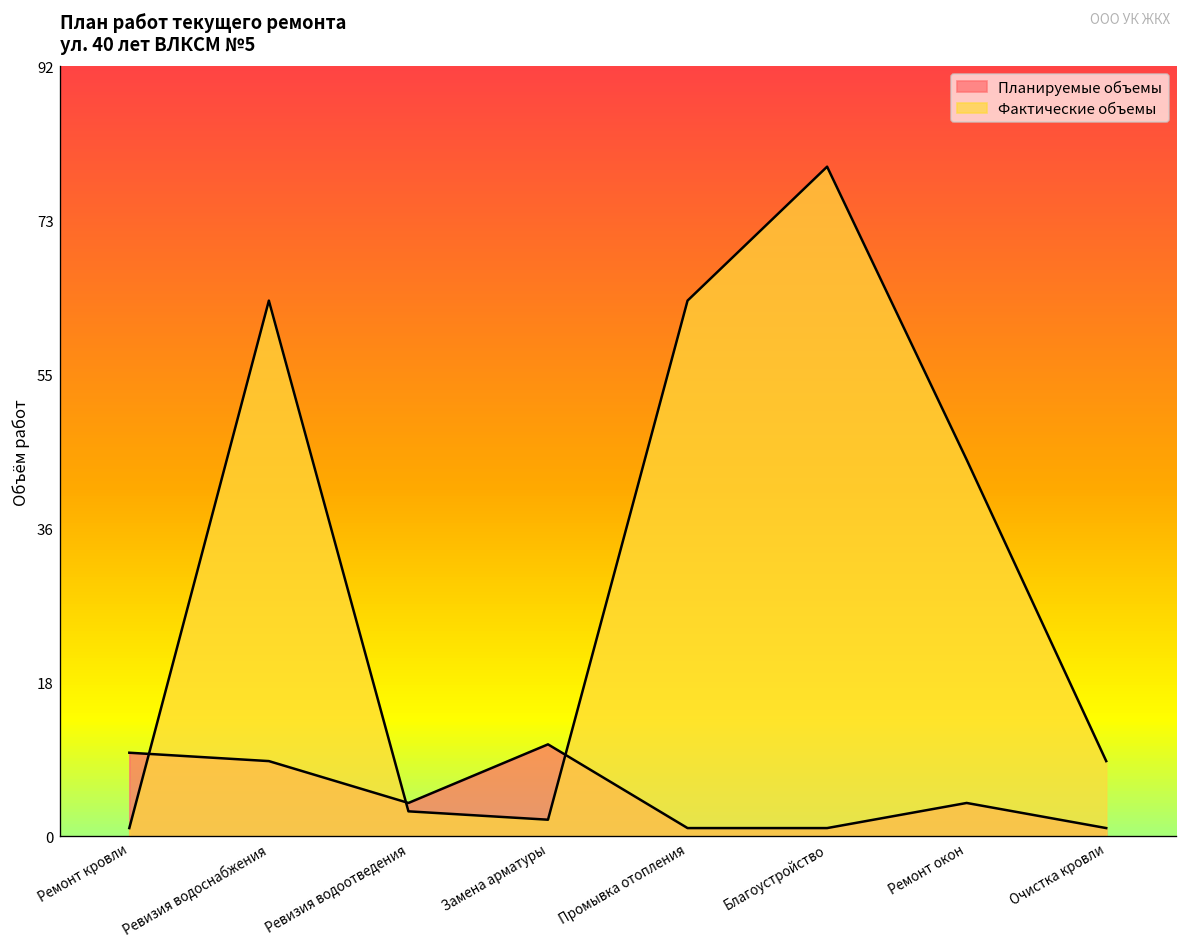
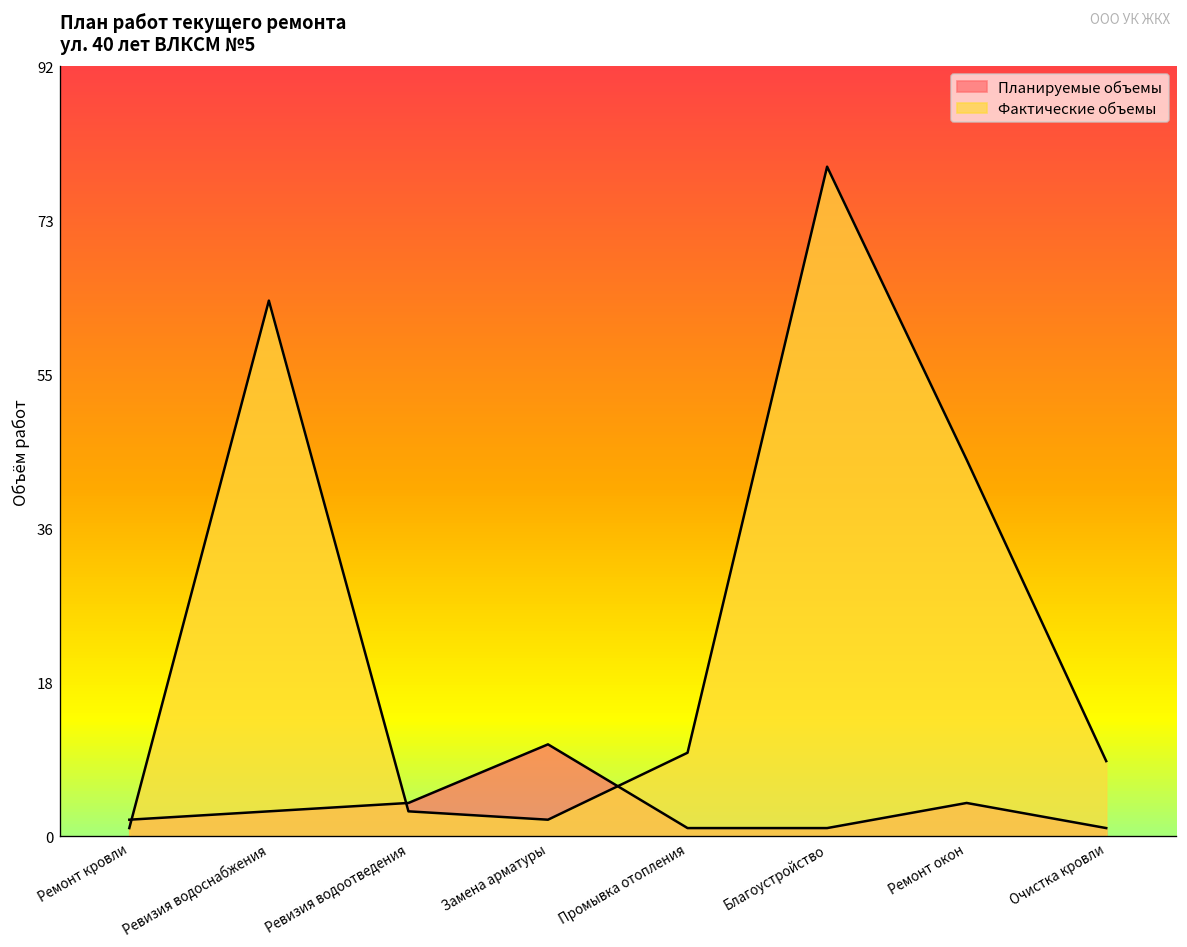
  {
    "Планируемые объемы": {
-     "Ремонт кровли": 10,
-     "Ревизия водоснабжения": 9,
+     "Ремонт кровли": 2,
+     "Ревизия водоснабжения": 3,
      "Ревизия водоотведения": 4,
      "Замена арматуры": 11,
      "Промывка отопления": 1,
      "Благоустройство": 1,
      "Ремонт окон": 4,
      "Очистка кровли": 1
    },
    "Фактические объемы": {
      "Ремонт кровли": 1,
      "Ревизия водоснабжения": 64,
      "Ревизия водоотведения": 3,
      "Замена арматуры": 2,
-     "Промывка отопления": 64,
+     "Промывка отопления": 10,
      "Благоустройство": 80,
      "Ремонт окон": 45,
      "Очистка кровли": 9
    }
  }
